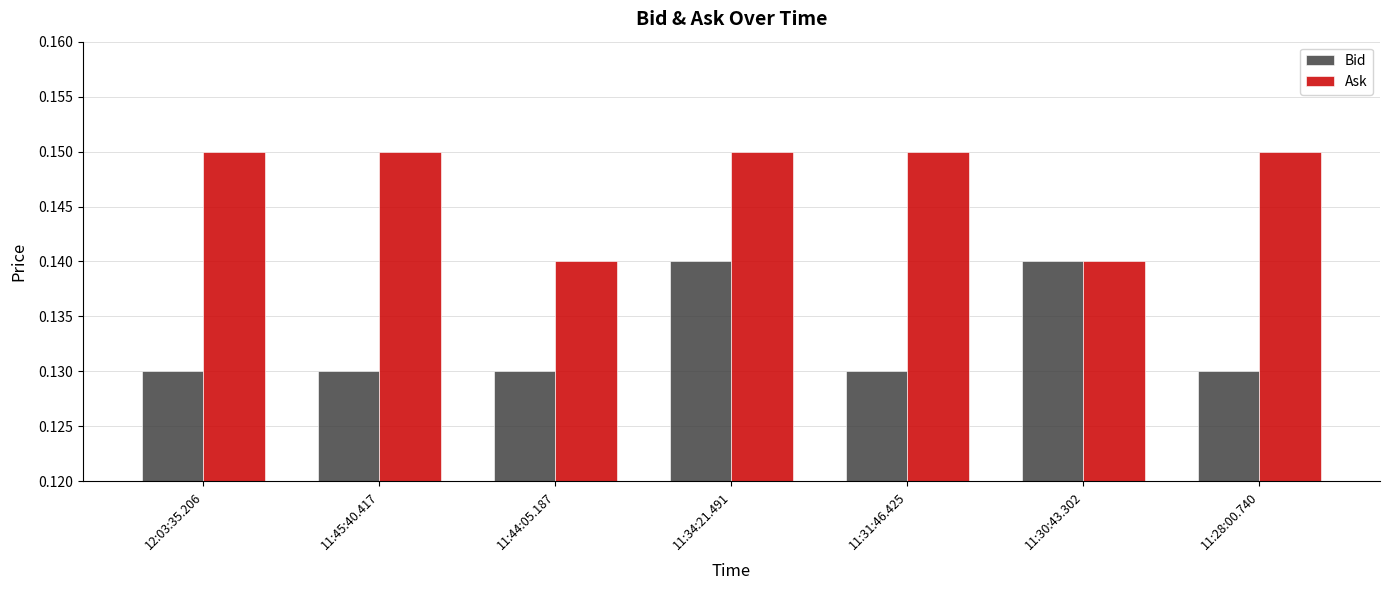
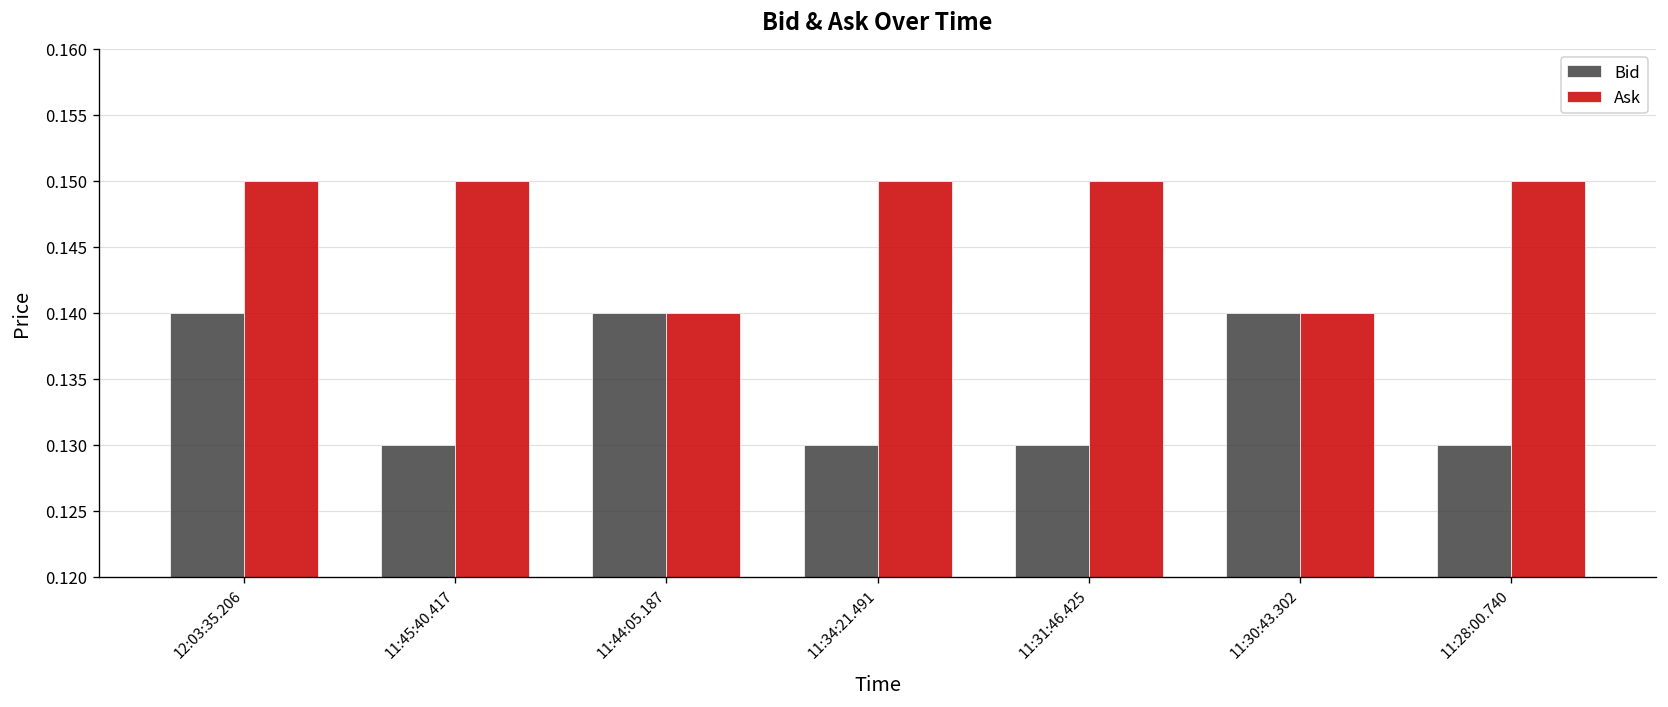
  {
    "Bid": {
-     "12:03:35.206": 0.13,
+     "12:03:35.206": 0.14,
      "11:45:40.417": 0.13,
-     "11:44:05.187": 0.13,
-     "11:34:21.491": 0.14,
+     "11:44:05.187": 0.14,
+     "11:34:21.491": 0.13,
      "11:31:46.425": 0.13,
      "11:30:43.302": 0.14,
      "11:28:00.740": 0.13
    },
    "Ask": {
      "12:03:35.206": 0.15,
      "11:45:40.417": 0.15,
      "11:44:05.187": 0.14,
      "11:34:21.491": 0.15,
      "11:31:46.425": 0.15,
      "11:30:43.302": 0.14,
      "11:28:00.740": 0.15
    }
  }
